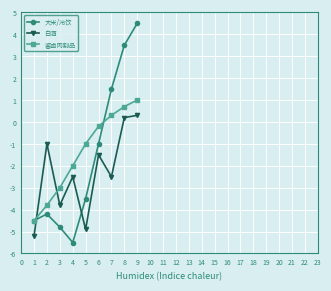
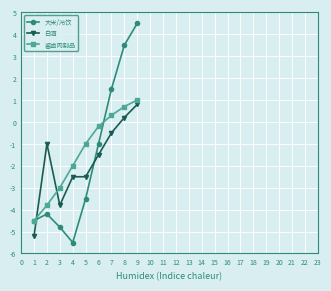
  {
    "白酒": {
      "1": -5.2,
      "2": -1.0,
      "3": -3.8,
      "4": -2.5,
-     "5": -4.9,
+     "5": -2.5,
      "6": -1.5,
-     "7": -2.5,
+     "7": -0.5,
      "8": 0.2,
-     "9": 0.3
+     "9": 0.8
    }
  }
